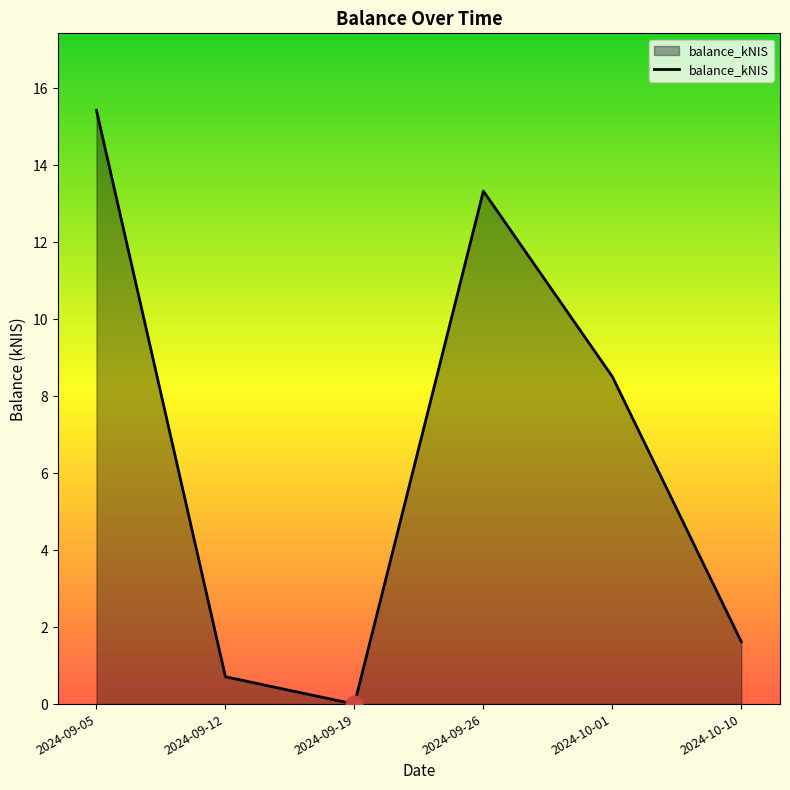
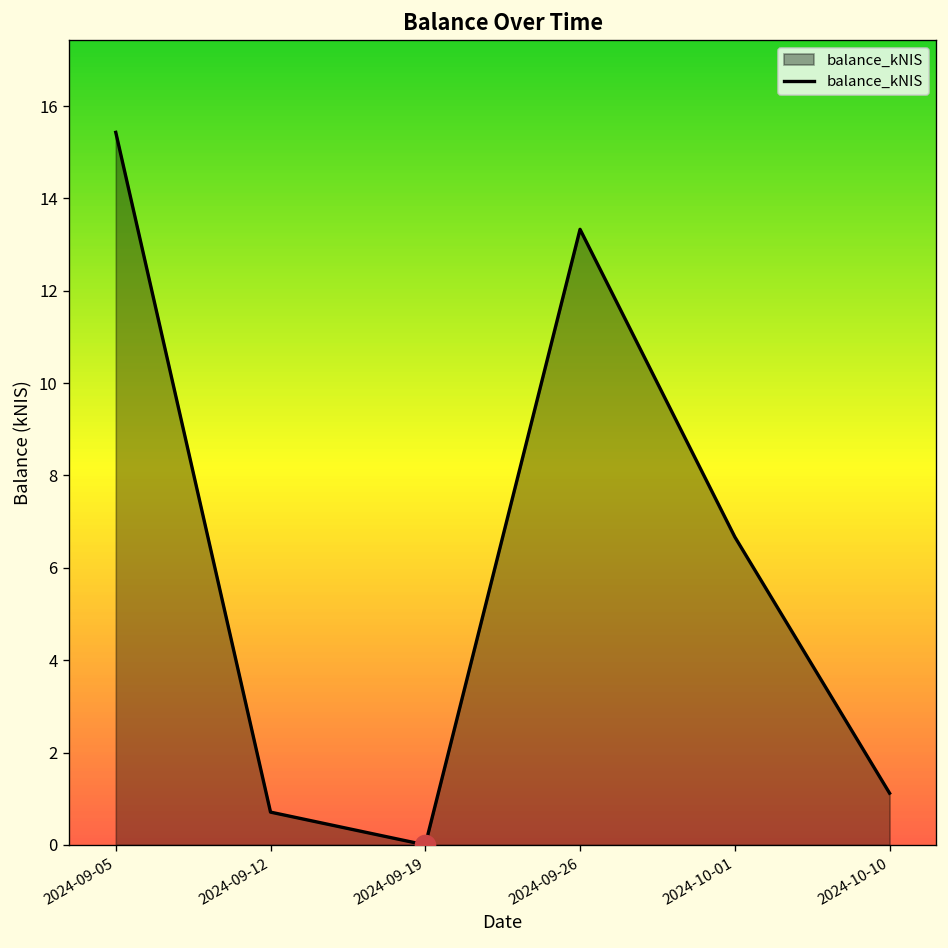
  {
    "balance_kNIS": {
      "2024-09-05": 15.4,
      "2024-09-12": 0.7,
      "2024-09-26": 13.3,
-     "2024-10-01": 8.5,
-     "2024-10-10": 1.6
+     "2024-10-01": 6.7,
+     "2024-10-10": 1.1
    }
  }
